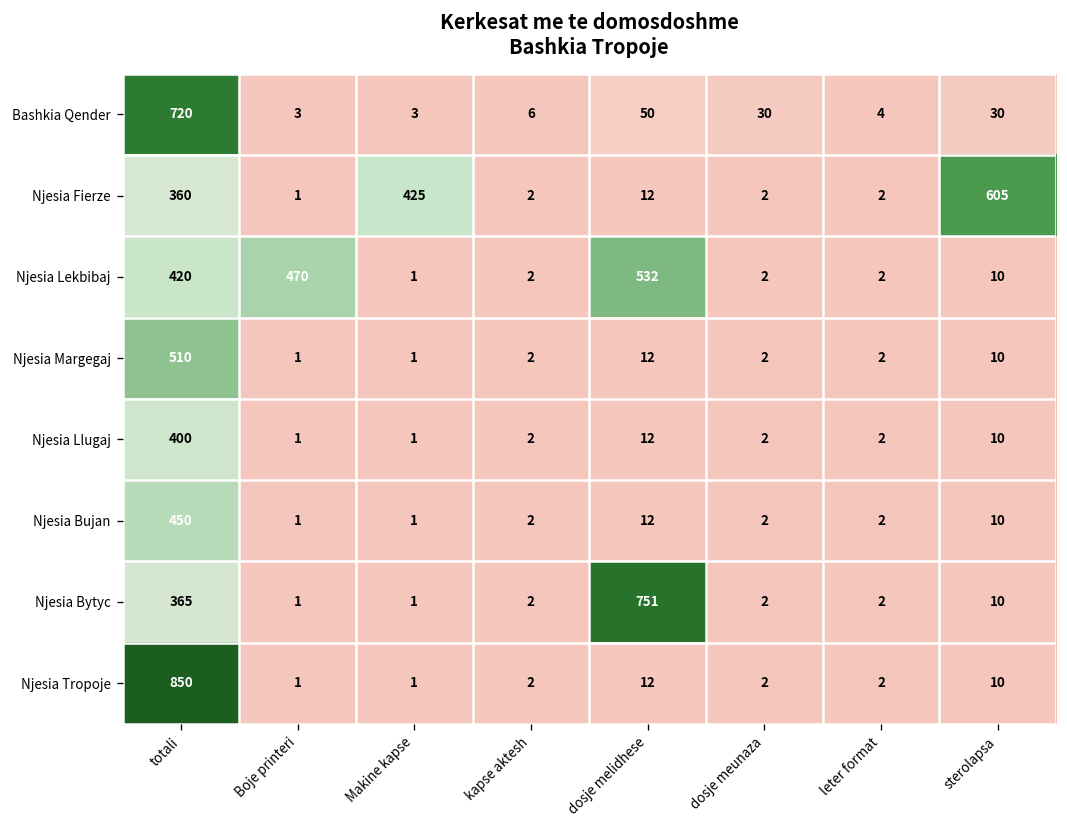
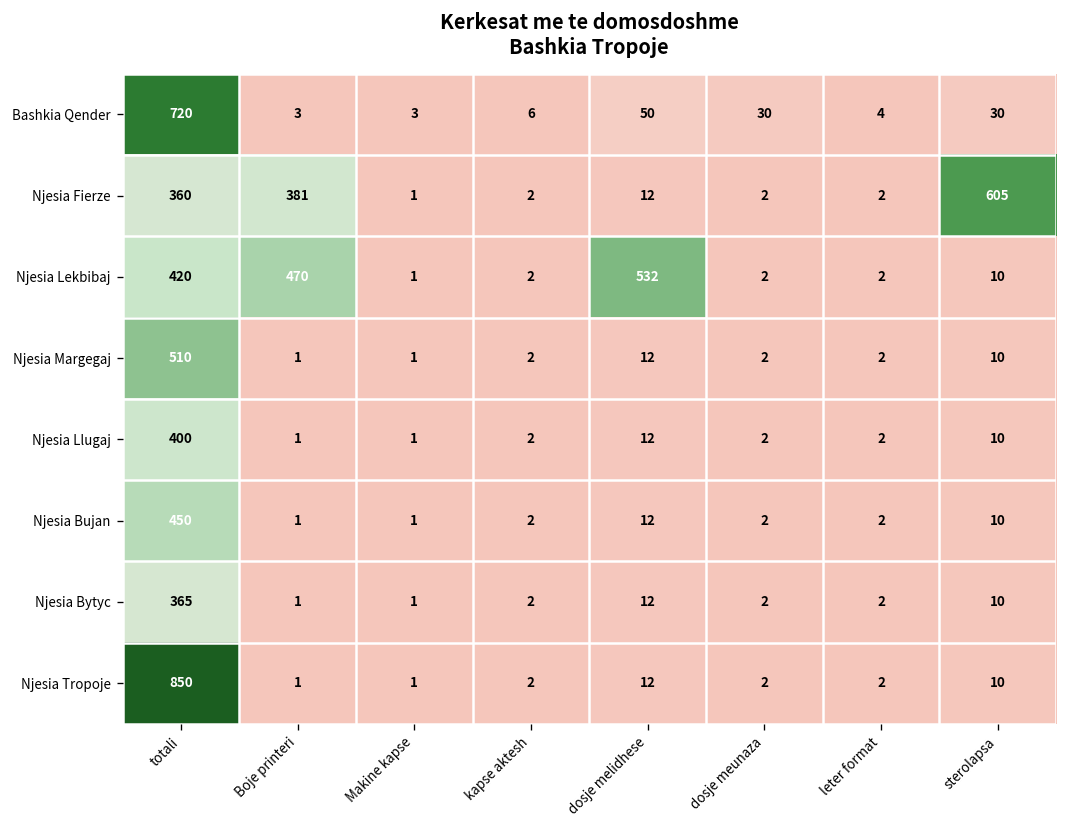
  {
    "Bashkia Qender": {
      "totali": 720,
      "Boje printeri": 3,
      "Makine kapse": 3,
      "kapse aktesh": 6,
      "dosje melidhese": 50,
      "dosje meunaza": 30,
      "leter format": 4,
      "sterolapsa": 30
    },
    "Njesia Fierze": {
      "totali": 360,
-     "Boje printeri": 1,
-     "Makine kapse": 425,
+     "Boje printeri": 381,
+     "Makine kapse": 1,
      "kapse aktesh": 2,
      "dosje melidhese": 12,
      "dosje meunaza": 2,
      "leter format": 2,
      "sterolapsa": 605
    },
    "Njesia Lekbibaj": {
      "totali": 420,
      "Boje printeri": 470,
      "Makine kapse": 1,
      "kapse aktesh": 2,
      "dosje melidhese": 532,
      "dosje meunaza": 2,
      "leter format": 2,
      "sterolapsa": 10
    },
    "Njesia Margegaj": {
      "totali": 510,
      "Boje printeri": 1,
      "Makine kapse": 1,
      "kapse aktesh": 2,
      "dosje melidhese": 12,
      "dosje meunaza": 2,
      "leter format": 2,
      "sterolapsa": 10
    },
    "Njesia Llugaj": {
      "totali": 400,
      "Boje printeri": 1,
      "Makine kapse": 1,
      "kapse aktesh": 2,
      "dosje melidhese": 12,
      "dosje meunaza": 2,
      "leter format": 2,
      "sterolapsa": 10
    },
    "Njesia Bujan": {
      "totali": 450,
      "Boje printeri": 1,
      "Makine kapse": 1,
      "kapse aktesh": 2,
      "dosje melidhese": 12,
      "dosje meunaza": 2,
      "leter format": 2,
      "sterolapsa": 10
    },
    "Njesia Bytyc": {
      "totali": 365,
      "Boje printeri": 1,
      "Makine kapse": 1,
      "kapse aktesh": 2,
-     "dosje melidhese": 751,
+     "dosje melidhese": 12,
      "dosje meunaza": 2,
      "leter format": 2,
      "sterolapsa": 10
    },
    "Njesia Tropoje": {
      "totali": 850,
      "Boje printeri": 1,
      "Makine kapse": 1,
      "kapse aktesh": 2,
      "dosje melidhese": 12,
      "dosje meunaza": 2,
      "leter format": 2,
      "sterolapsa": 10
    }
  }
